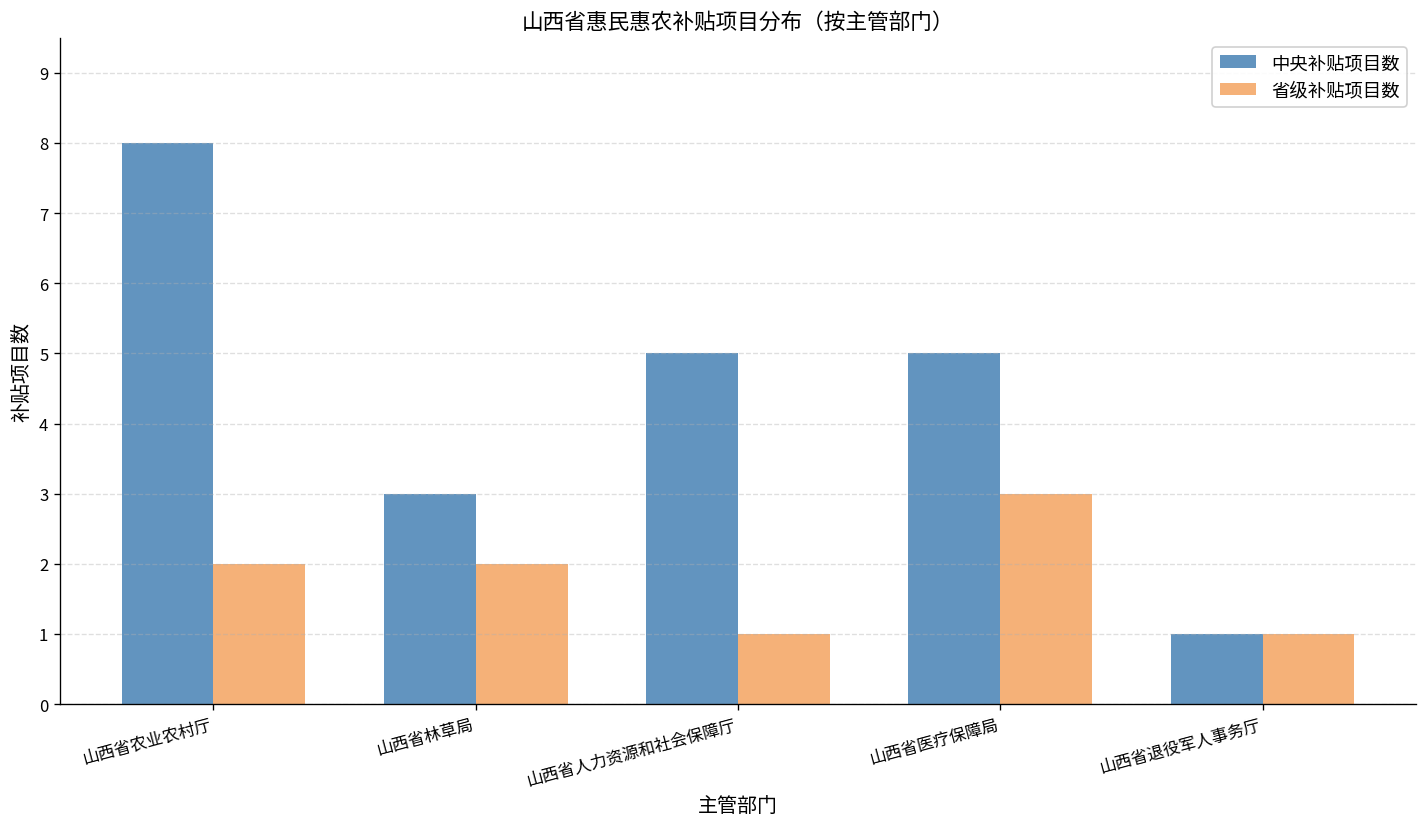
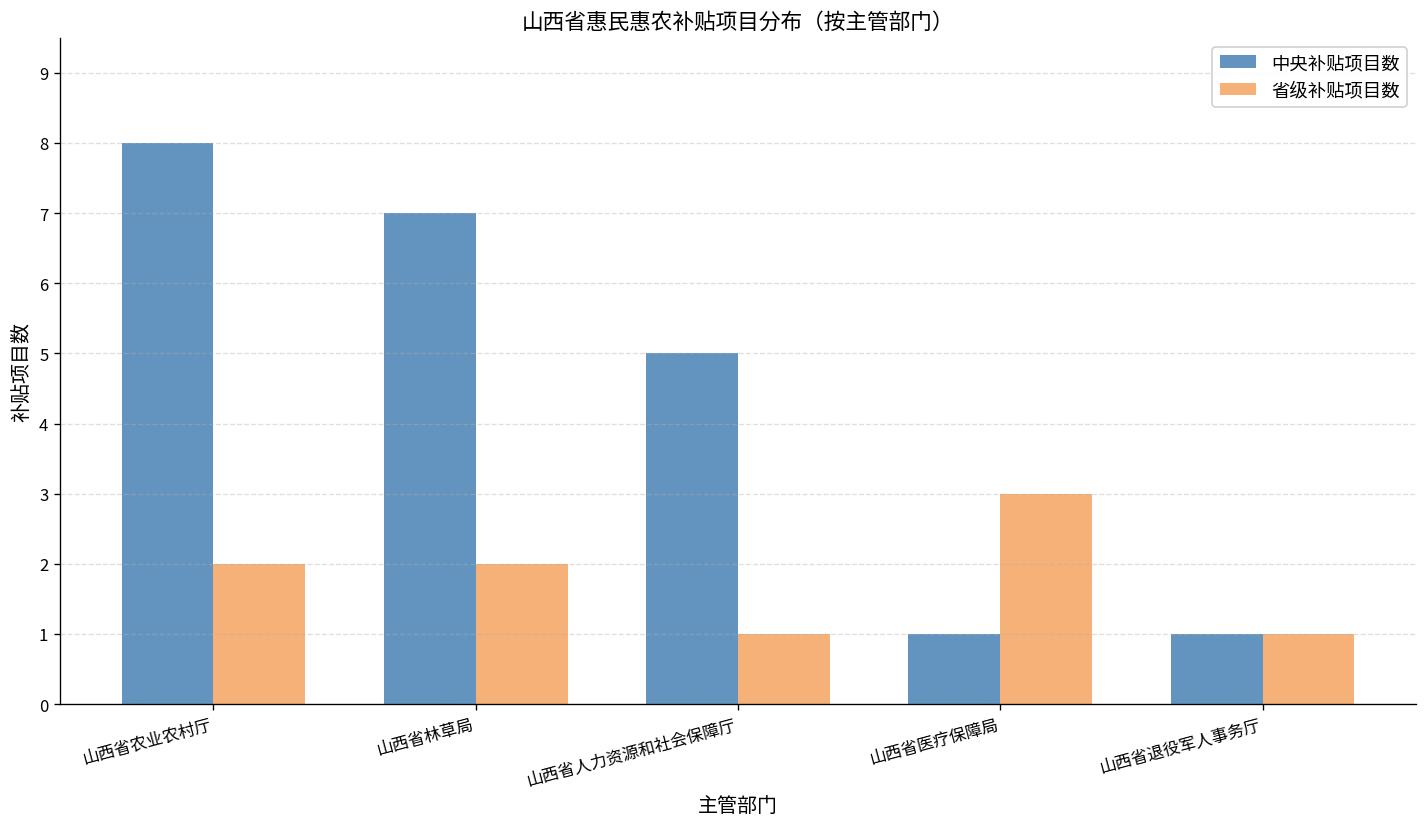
  {
    "中央补贴项目数": {
      "山西省农业农村厅": 8,
-     "山西省林草局": 3,
+     "山西省林草局": 7,
      "山西省人力资源和社会保障厅": 5,
-     "山西省医疗保障局": 5,
+     "山西省医疗保障局": 1,
      "山西省退役军人事务厅": 1
    },
    "省级补贴项目数": {
      "山西省农业农村厅": 2,
      "山西省林草局": 2,
      "山西省人力资源和社会保障厅": 1,
      "山西省医疗保障局": 3,
      "山西省退役军人事务厅": 1
    }
  }
